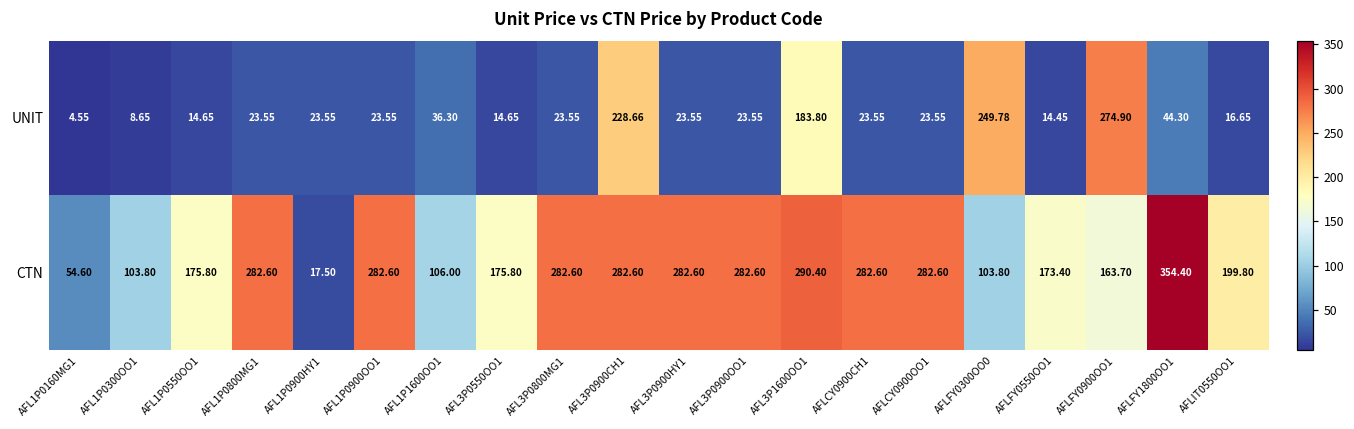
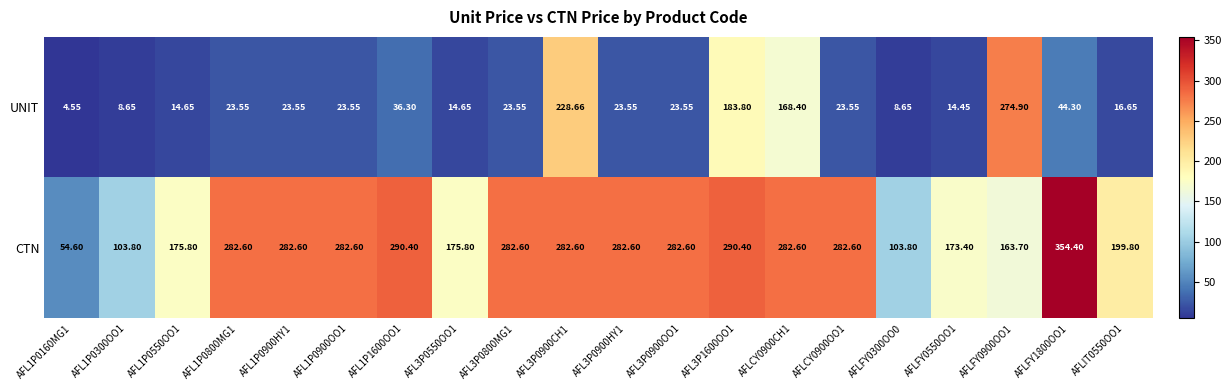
  {
    "UNIT": {
      "AFL1P0160MG1": 4.55,
      "AFL1P0300OO1": 8.65,
      "AFL1P0550OO1": 14.65,
      "AFL1P0800MG1": 23.55,
      "AFL1P0900HY1": 23.55,
      "AFL1P0900OO1": 23.55,
      "AFL1P1600OO1": 36.30,
      "AFL3P0550OO1": 14.65,
      "AFL3P0800MG1": 23.55,
      "AFL3P0900CH1": 228.66,
      "AFL3P0900HY1": 23.55,
      "AFL3P0900OO1": 23.55,
      "AFL3P1600OO1": 183.80,
-     "AFLCY0900CH1": 23.55,
+     "AFLCY0900CH1": 168.40,
      "AFLCY0900OO1": 23.55,
-     "AFLFY0300OO0": 249.78,
+     "AFLFY0300OO0": 8.65,
      "AFLFY0550OO1": 14.45,
      "AFLFY0900OO1": 274.90,
      "AFLFY1800OO1": 44.30,
      "AFLIT0550OO1": 16.65
    },
    "CTN": {
      "AFL1P0160MG1": 54.60,
      "AFL1P0300OO1": 103.80,
      "AFL1P0550OO1": 175.80,
      "AFL1P0800MG1": 282.60,
-     "AFL1P0900HY1": 17.50,
+     "AFL1P0900HY1": 282.60,
      "AFL1P0900OO1": 282.60,
-     "AFL1P1600OO1": 106.00,
+     "AFL1P1600OO1": 290.40,
      "AFL3P0550OO1": 175.80,
      "AFL3P0800MG1": 282.60,
      "AFL3P0900CH1": 282.60,
      "AFL3P0900HY1": 282.60,
      "AFL3P0900OO1": 282.60,
      "AFL3P1600OO1": 290.40,
      "AFLCY0900CH1": 282.60,
      "AFLCY0900OO1": 282.60,
      "AFLFY0300OO0": 103.80,
      "AFLFY0550OO1": 173.40,
      "AFLFY0900OO1": 163.70,
      "AFLFY1800OO1": 354.40,
      "AFLIT0550OO1": 199.80
    }
  }
